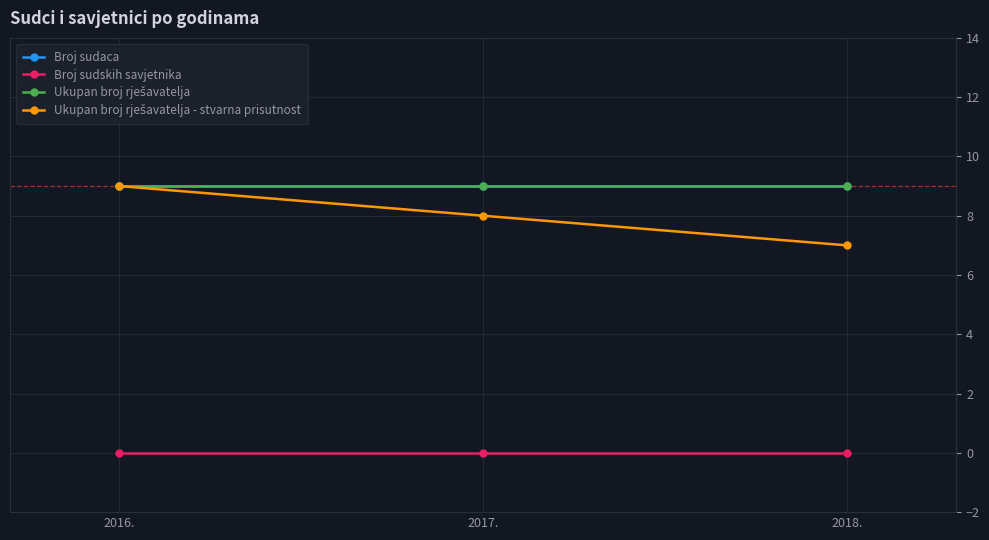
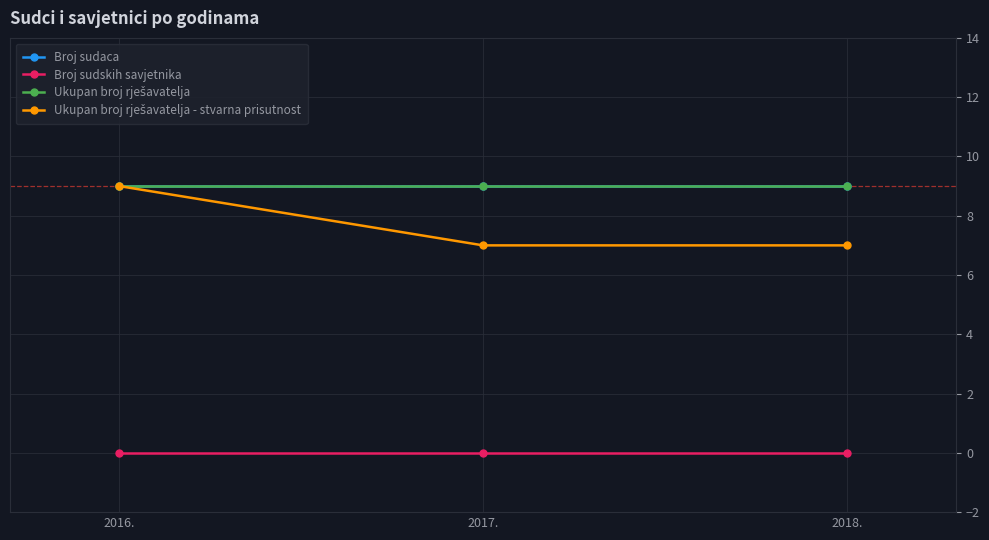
  {
    "Ukupan broj rješavatelja": {
      "2017.": 9,
      "2018.": 9
    },
    "Broj sudskih savjetnika": {
      "2016.": 0,
      "2017.": 0,
      "2018.": 0
    },
    "Ukupan broj rješavatelja - stvarna prisutnost": {
-     "2017.": 8,
+     "2017.": 7,
      "2018.": 7
    }
  }
